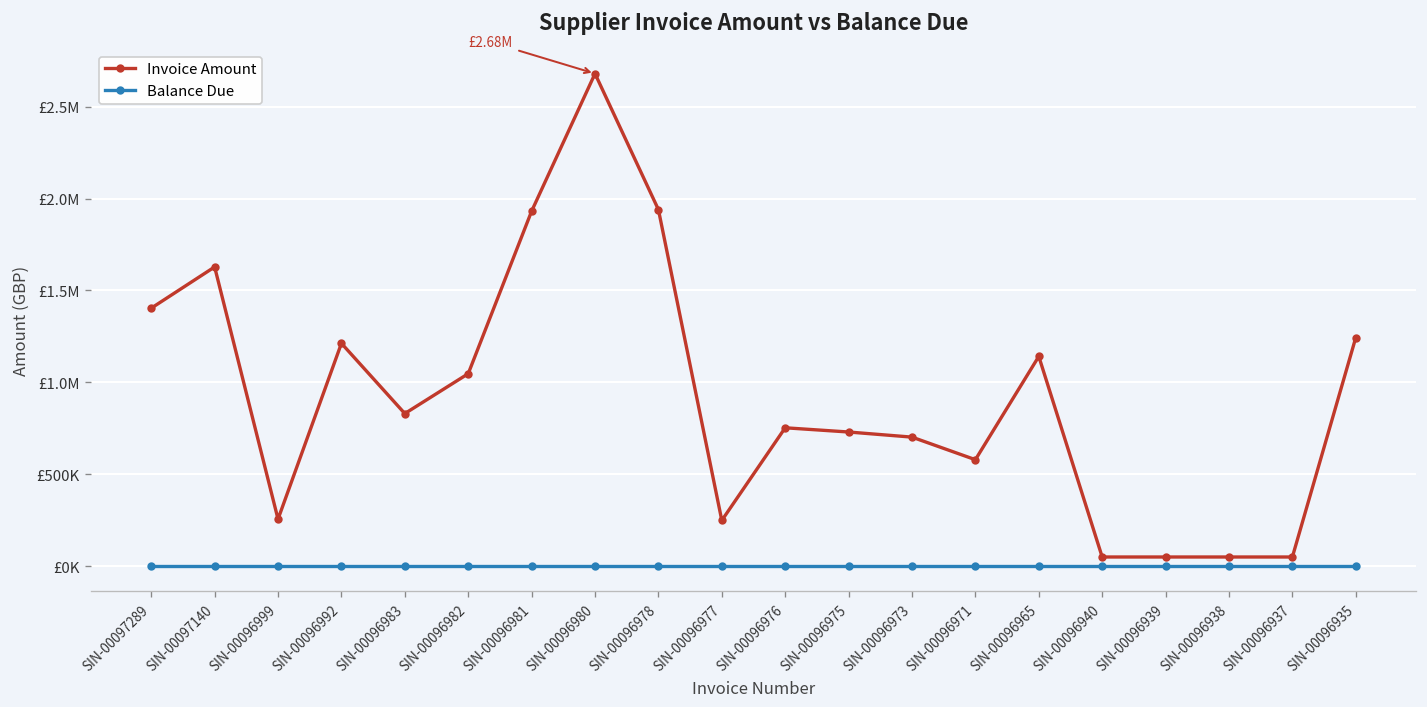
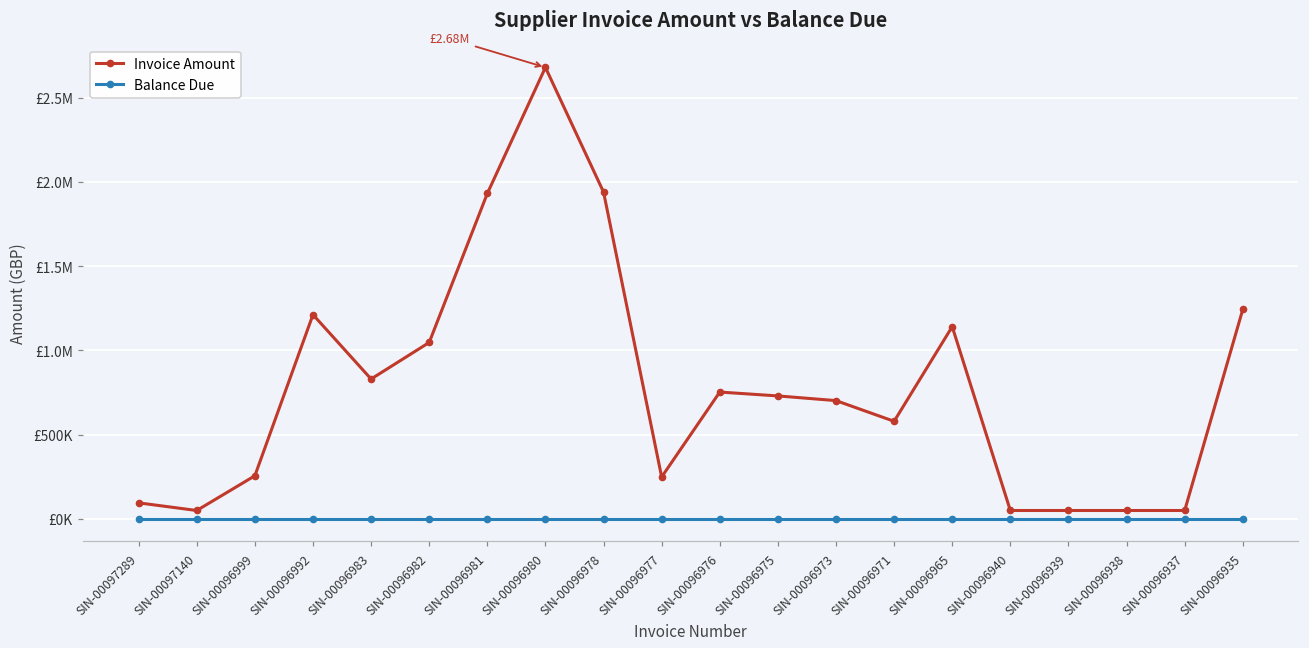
  {
    "Invoice Amount": {
-     "SIN-00097289": "£1400000",
-     "SIN-00097140": "£1630000",
+     "SIN-00097289": "£100000",
+     "SIN-00097140": "£50000",
      "SIN-00096999": "£260000",
      "SIN-00096992": "£1210000",
      "SIN-00096983": "£830000",
      "SIN-00096982": "£1050000",
      "SIN-00096981": "£1930000",
      "SIN-00096978": "£1940000",
      "SIN-00096977": "£250000",
      "SIN-00096976": "£750000",
      "SIN-00096975": "£730000",
      "SIN-00096973": "£700000",
      "SIN-00096971": "£580000",
      "SIN-00096965": "£1140000",
      "SIN-00096940": "£50000",
      "SIN-00096939": "£50000",
      "SIN-00096938": "£50000",
      "SIN-00096937": "£50000",
      "SIN-00096935": "£1240000"
    },
    "Balance Due": {
      "SIN-00097289": "£0",
      "SIN-00097140": "£0",
      "SIN-00096999": "£0",
      "SIN-00096992": "£0",
      "SIN-00096983": "£0",
      "SIN-00096982": "£0",
      "SIN-00096981": "£0",
      "SIN-00096980": "£0",
      "SIN-00096978": "£0",
      "SIN-00096977": "£0",
      "SIN-00096976": "£0",
      "SIN-00096975": "£0",
      "SIN-00096973": "£0",
      "SIN-00096971": "£0",
      "SIN-00096965": "£0",
      "SIN-00096940": "£0",
      "SIN-00096939": "£0",
      "SIN-00096938": "£0",
      "SIN-00096937": "£0",
      "SIN-00096935": "£0"
    }
  }
